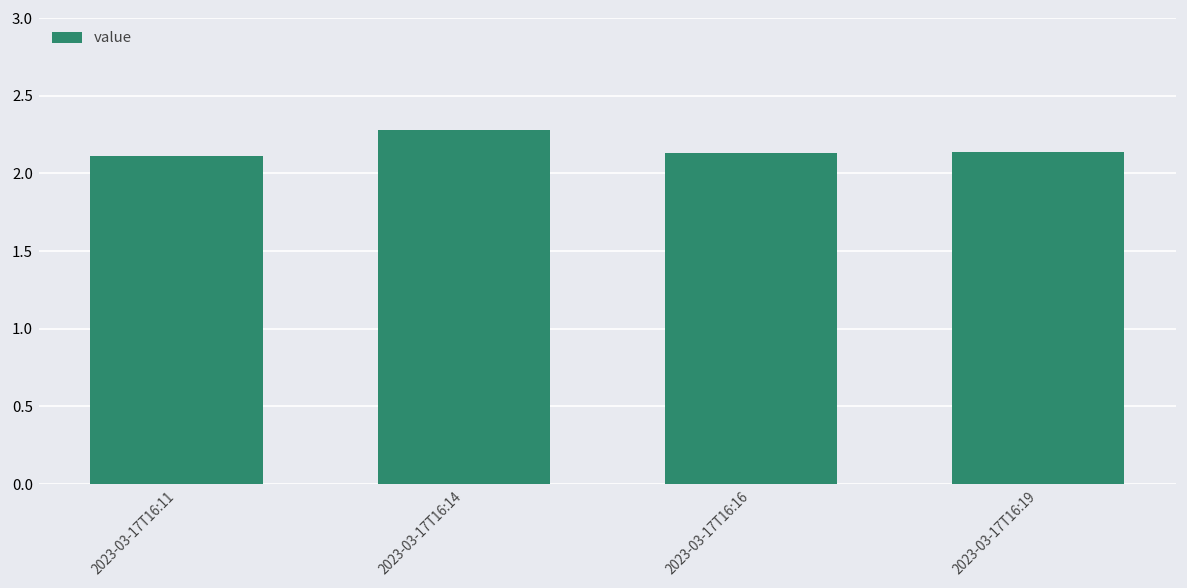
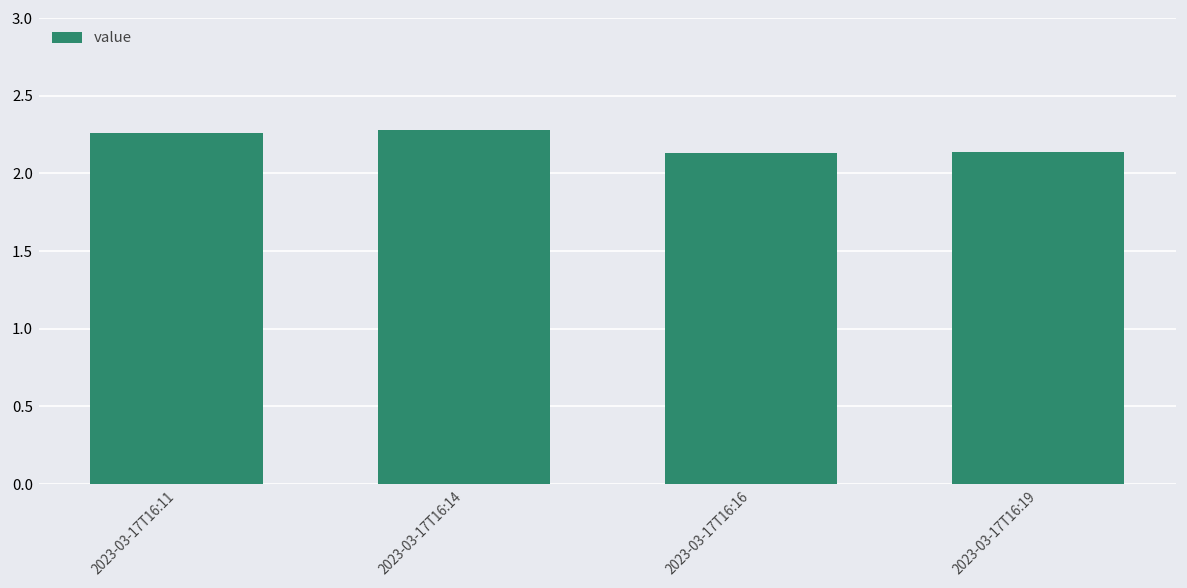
  {
-   "2023-03-17T16:11": 2.11,
+   "2023-03-17T16:11": 2.26,
    "2023-03-17T16:14": 2.28,
    "2023-03-17T16:16": 2.13,
    "2023-03-17T16:19": 2.14
  }
